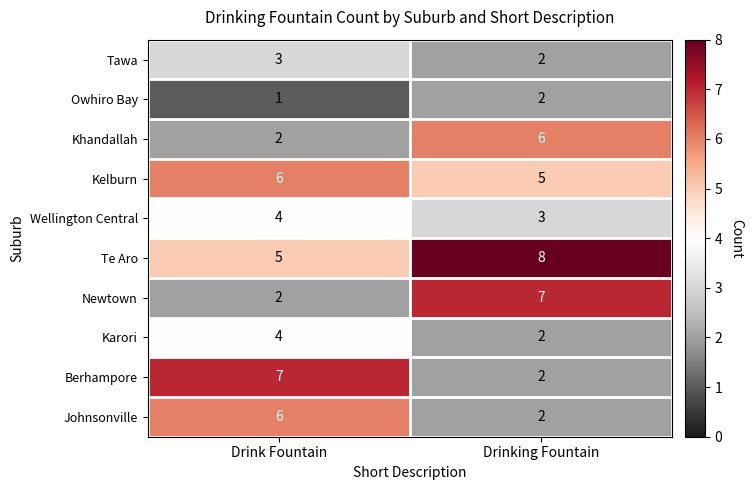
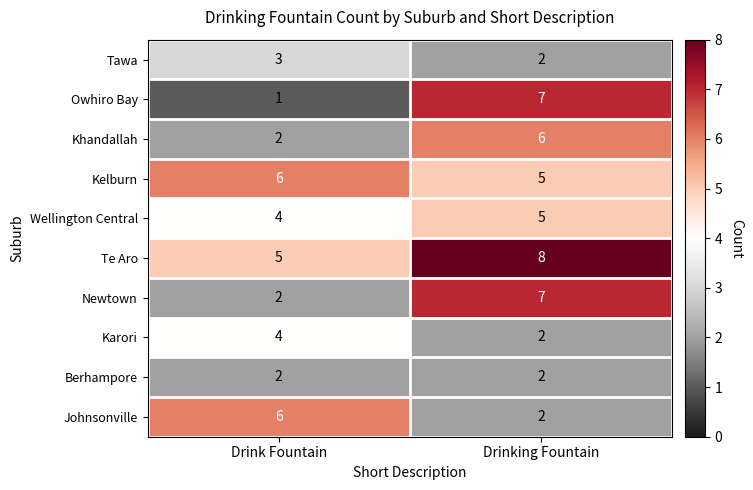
  {
    "Tawa": {
      "Drink Fountain": 3,
      "Drinking Fountain": 2
    },
    "Owhiro Bay": {
      "Drink Fountain": 1,
-     "Drinking Fountain": 2
+     "Drinking Fountain": 7
    },
    "Khandallah": {
      "Drink Fountain": 2,
      "Drinking Fountain": 6
    },
    "Kelburn": {
      "Drink Fountain": 6,
      "Drinking Fountain": 5
    },
    "Wellington Central": {
      "Drink Fountain": 4,
-     "Drinking Fountain": 3
+     "Drinking Fountain": 5
    },
    "Te Aro": {
      "Drink Fountain": 5,
      "Drinking Fountain": 8
    },
    "Newtown": {
      "Drink Fountain": 2,
      "Drinking Fountain": 7
    },
    "Karori": {
      "Drink Fountain": 4,
      "Drinking Fountain": 2
    },
    "Berhampore": {
-     "Drink Fountain": 7,
+     "Drink Fountain": 2,
      "Drinking Fountain": 2
    },
    "Johnsonville": {
      "Drink Fountain": 6,
      "Drinking Fountain": 2
    }
  }
